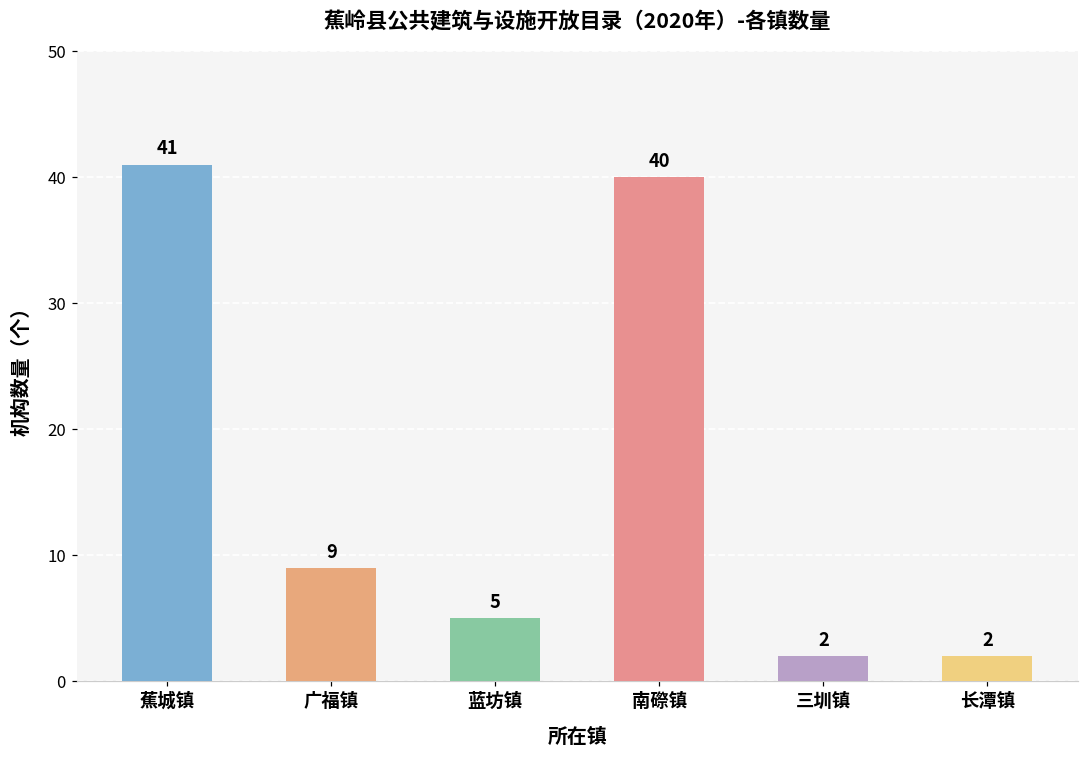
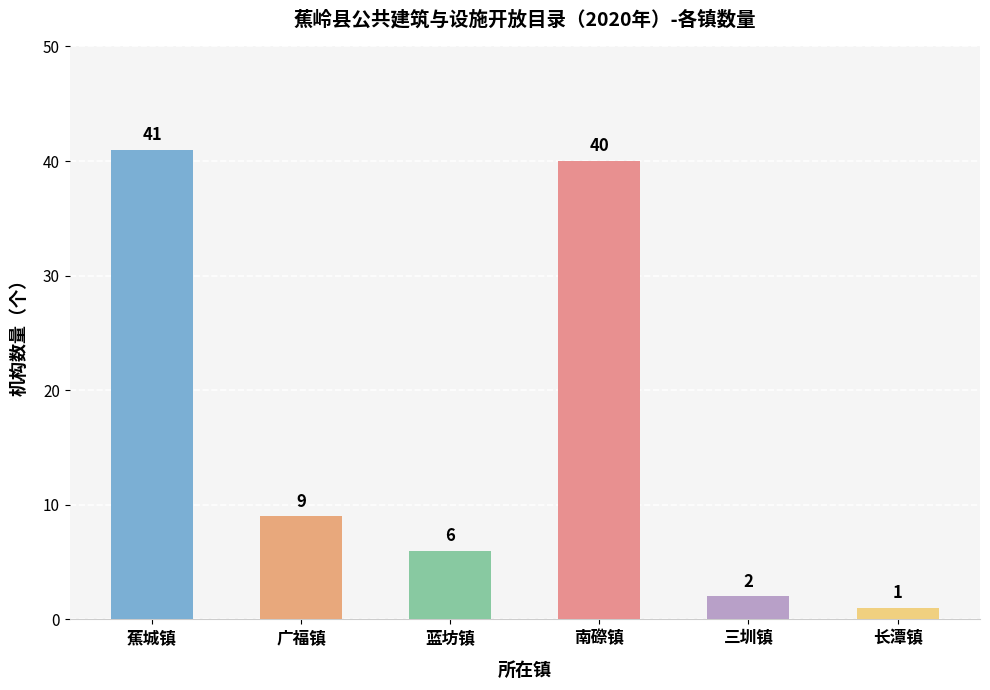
  {
    "蕉城镇": 41,
    "广福镇": 9,
-   "蓝坊镇": 5,
+   "蓝坊镇": 6,
    "南磜镇": 40,
    "三圳镇": 2,
-   "长潭镇": 2
+   "长潭镇": 1
  }
